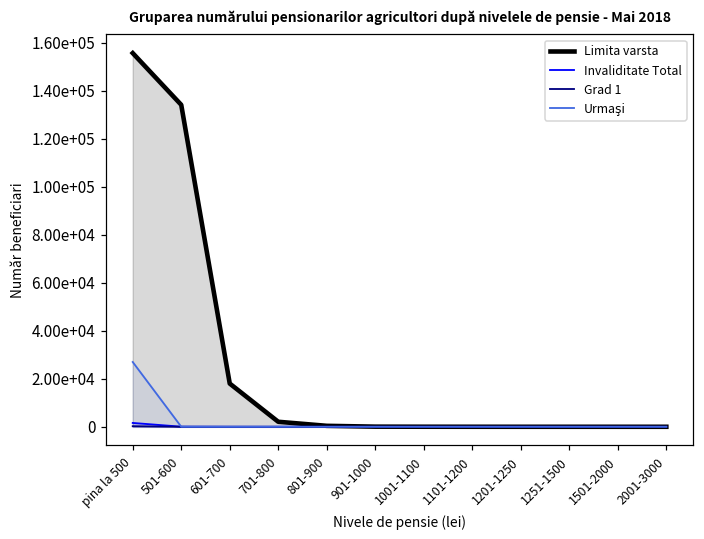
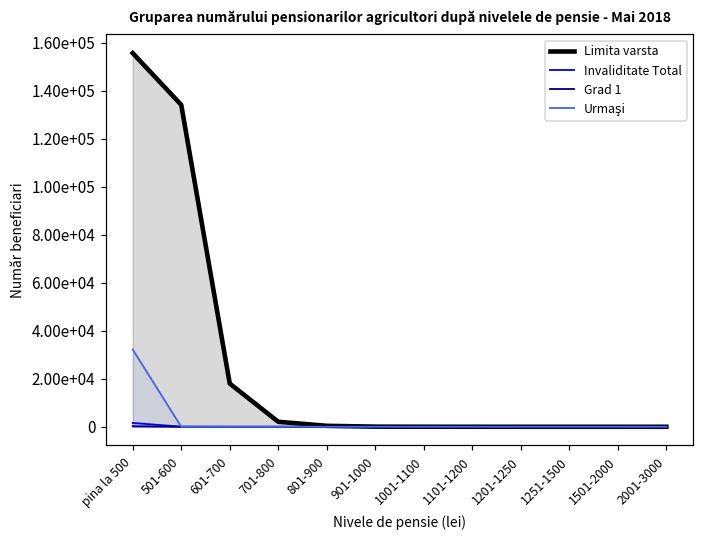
  {
    "Limita varsta": {
      "pina la 500": 156000,
      "501-600": 134000,
      "601-700": 18000,
      "701-800": 2000
    },
    "Invaliditate Total": {
      "pina la 500": 2000
    },
    "Grad 1": {
      "pina la 500": 0
    },
    "Urmaşi": {
-     "pina la 500": 27000
+     "pina la 500": 32000
    }
  }
